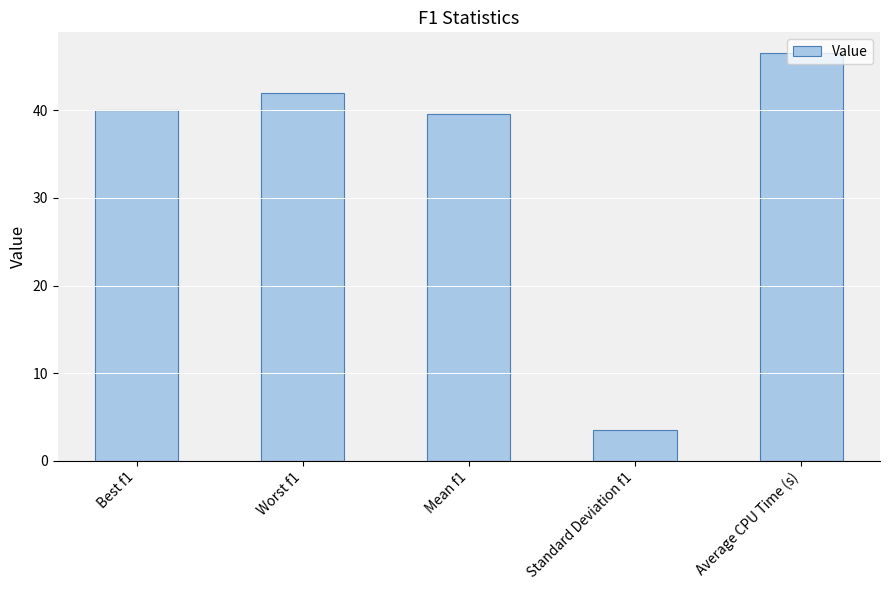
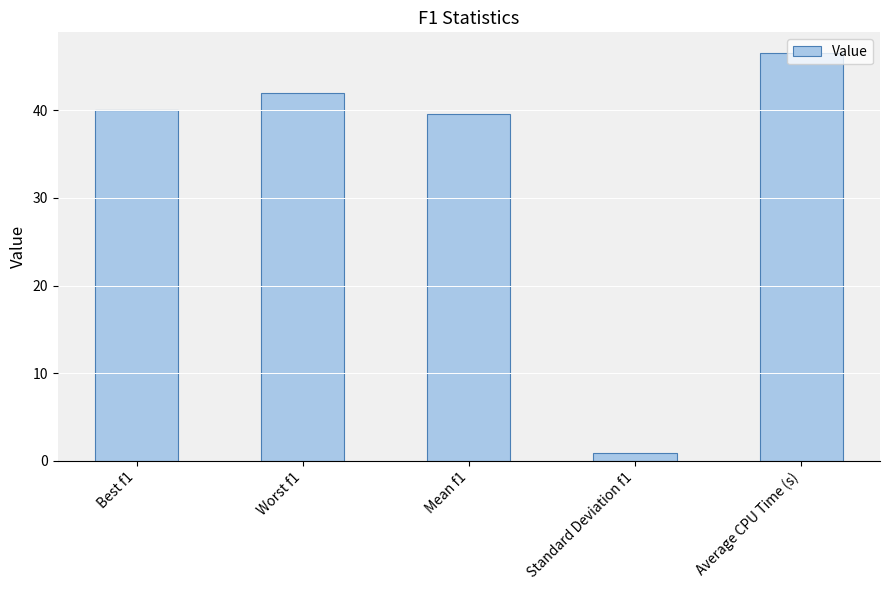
  {
    "Best f1": 40,
    "Worst f1": 42,
    "Mean f1": 40,
-   "Standard Deviation f1": 3
+   "Standard Deviation f1": 1
  }
